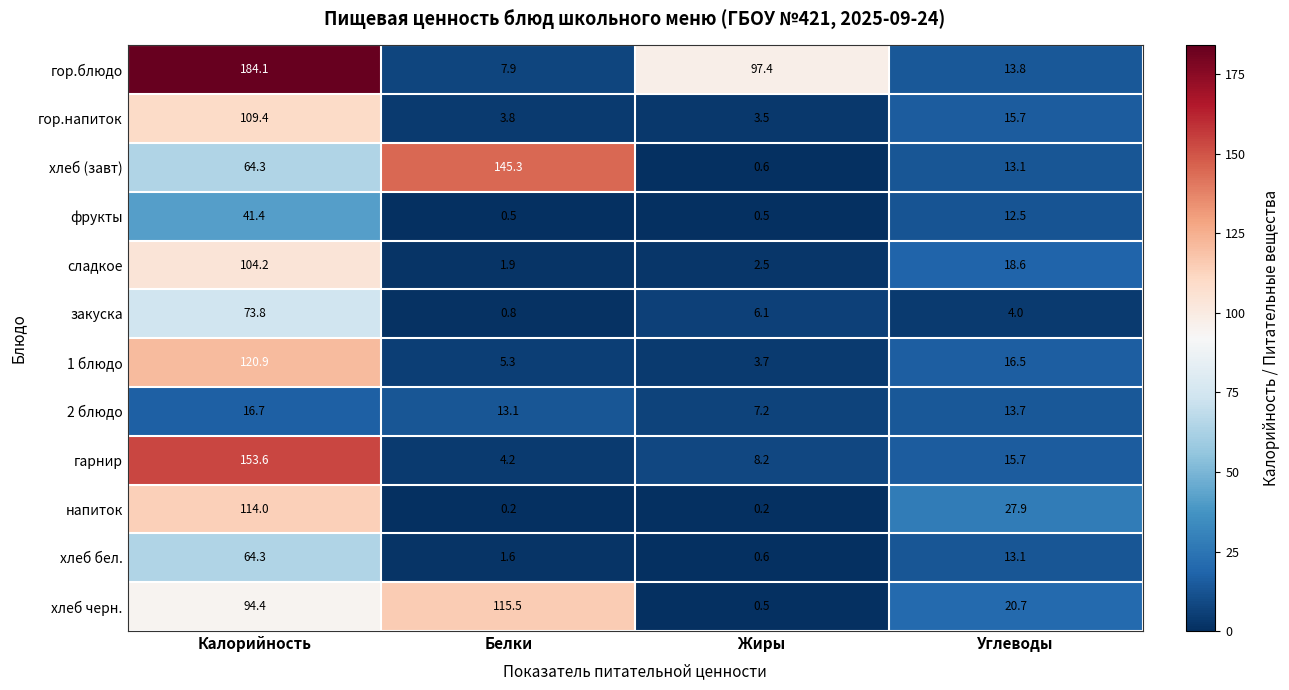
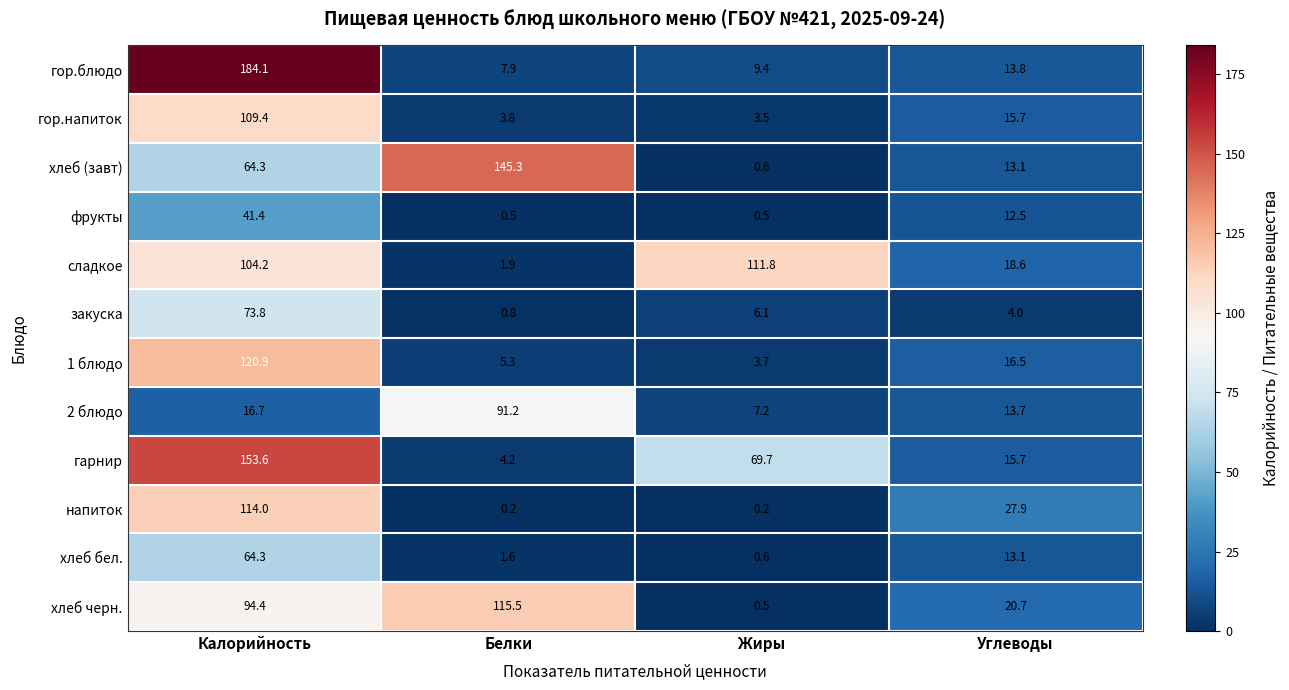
  {
    "гор.блюдо": {
      "Калорийность": 184.1,
      "Белки": 7.9,
-     "Жиры": 97.4,
+     "Жиры": 9.4,
      "Углеводы": 13.8
    },
    "гор.напиток": {
      "Калорийность": 109.4,
      "Белки": 3.8,
      "Жиры": 3.5,
      "Углеводы": 15.7
    },
    "хлеб (завт)": {
      "Калорийность": 64.3,
      "Белки": 145.3,
      "Жиры": 0.6,
      "Углеводы": 13.1
    },
    "фрукты": {
      "Калорийность": 41.4,
      "Белки": 0.5,
      "Жиры": 0.5,
      "Углеводы": 12.5
    },
    "сладкое": {
      "Калорийность": 104.2,
      "Белки": 1.9,
-     "Жиры": 2.5,
+     "Жиры": 111.8,
      "Углеводы": 18.6
    },
    "закуска": {
      "Калорийность": 73.8,
      "Белки": 0.8,
      "Жиры": 6.1,
      "Углеводы": 4.0
    },
    "1 блюдо": {
      "Калорийность": 120.9,
      "Белки": 5.3,
      "Жиры": 3.7,
      "Углеводы": 16.5
    },
    "2 блюдо": {
      "Калорийность": 16.7,
-     "Белки": 13.1,
+     "Белки": 91.2,
      "Жиры": 7.2,
      "Углеводы": 13.7
    },
    "гарнир": {
      "Калорийность": 153.6,
      "Белки": 4.2,
-     "Жиры": 8.2,
+     "Жиры": 69.7,
      "Углеводы": 15.7
    },
    "напиток": {
      "Калорийность": 114.0,
      "Белки": 0.2,
      "Жиры": 0.2,
      "Углеводы": 27.9
    },
    "хлеб бел.": {
      "Калорийность": 64.3,
      "Белки": 1.6,
      "Жиры": 0.6,
      "Углеводы": 13.1
    },
    "хлеб черн.": {
      "Калорийность": 94.4,
      "Белки": 115.5,
      "Жиры": 0.5,
      "Углеводы": 20.7
    }
  }
